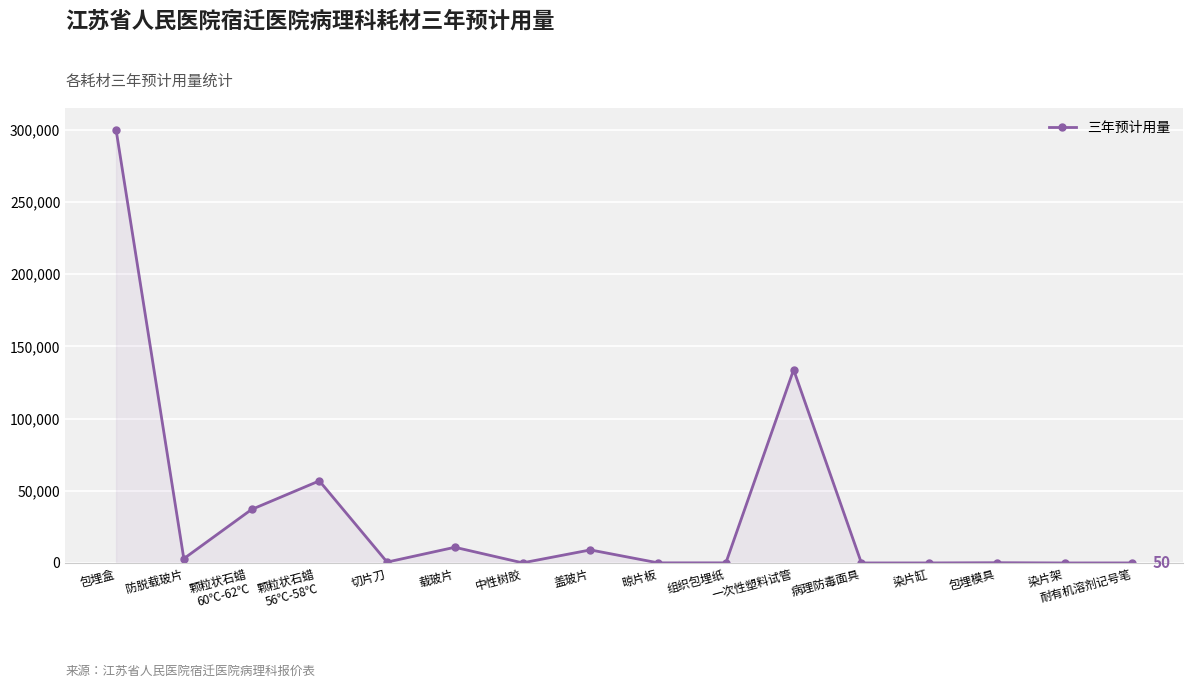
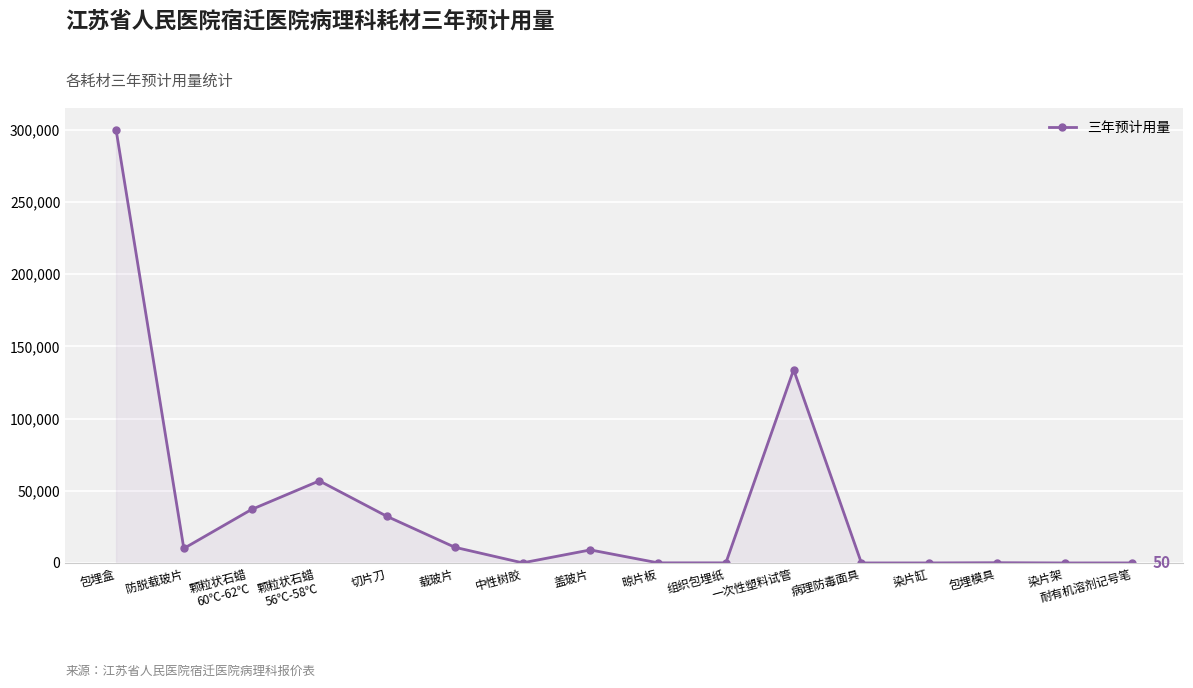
  {
    "包埋盒": "300,000",
-   "防脱载玻片": "3,000",
+   "防脱载玻片": "10,000",
    "颗粒状石蜡 60℃-62℃": "37,000",
    "颗粒状石蜡 56℃-58℃": "57,000",
-   "切片刀": "1,000",
+   "切片刀": "32,000",
    "载玻片": "11,000",
    "中性树胶": "0",
    "盖玻片": "9,000",
    "晾片板": "0",
    "组织包埋纸": "0",
    "一次性塑料试管": "134,000",
    "病理防毒面具": "0",
    "染片缸": "0",
    "包埋模具": "0",
    "染片架": "0"
  }
